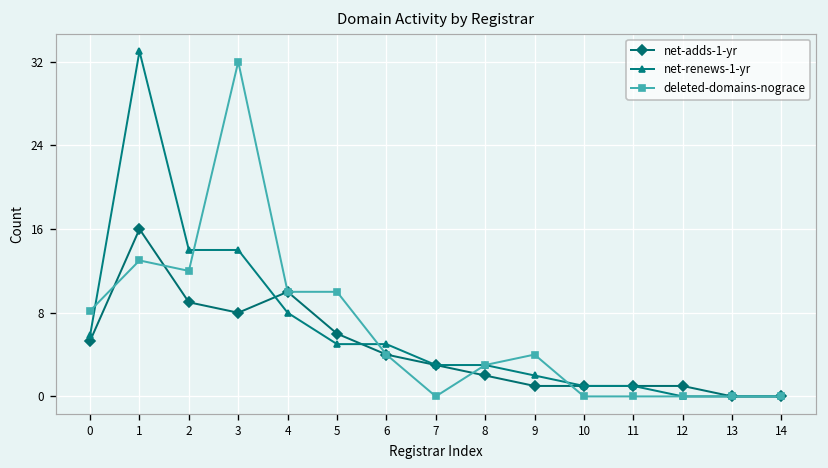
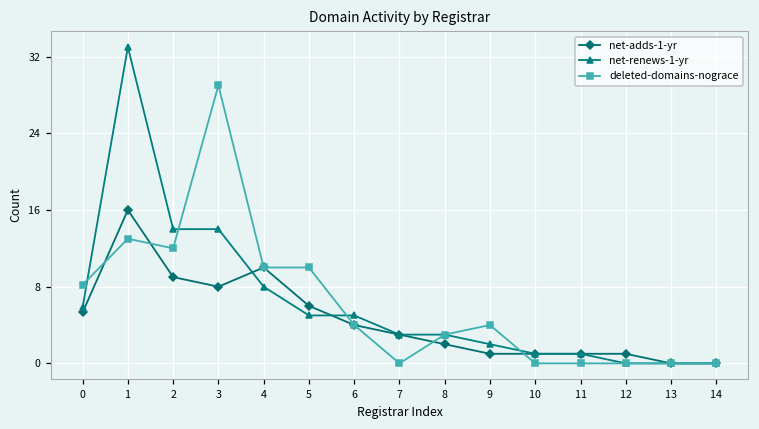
  {
    "deleted-domains-nograce": {
      "0": 8,
      "1": 13,
      "2": 12,
-     "3": 32,
+     "3": 29,
      "5": 10,
      "7": 0,
      "9": 4,
      "10": 0,
      "11": 0
    }
  }
